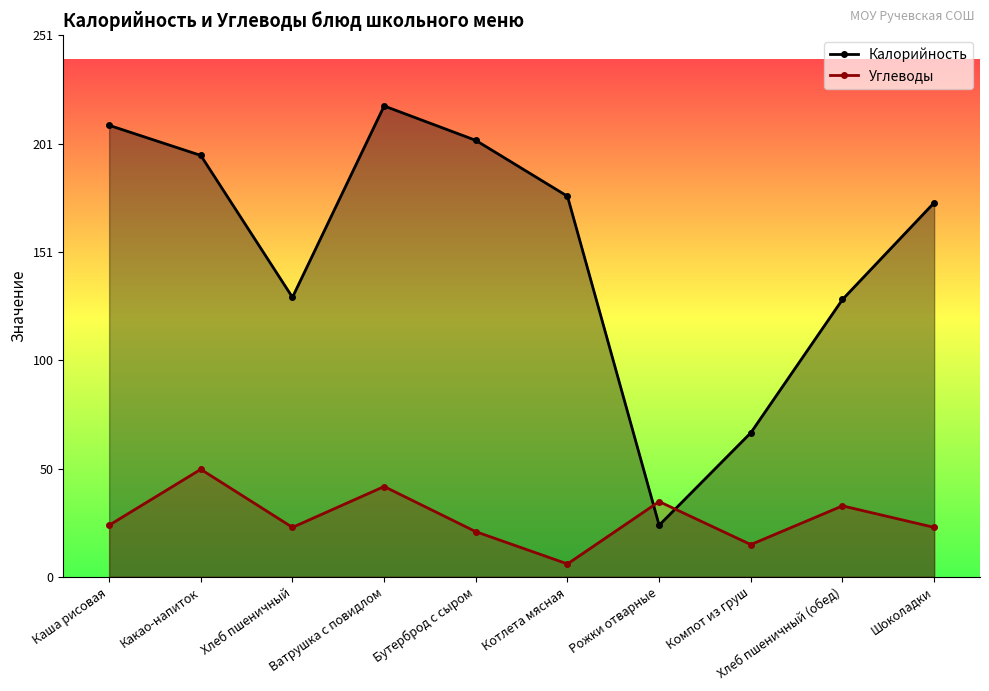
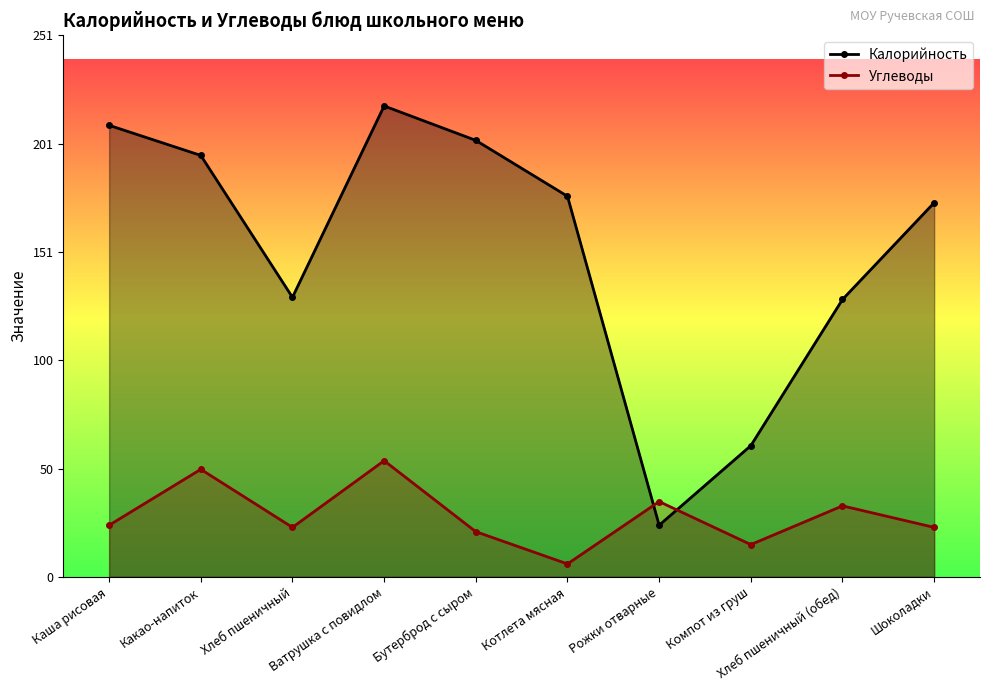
  {
    "Калорийность": {
      "Каша рисовая": 210,
      "Какао-напиток": 196,
      "Хлеб пшеничный": 130,
      "Ватрушка с повидлом": 219,
      "Бутерброд с сыром": 203,
      "Котлета мясная": 177,
      "Рожки отварные": 24,
-     "Компот из груш": 67,
+     "Компот из груш": 61,
      "Хлеб пшеничный (обед)": 129,
      "Шоколадки": 174
    },
    "Углеводы": {
      "Каша рисовая": 24,
      "Какао-напиток": 50,
      "Хлеб пшеничный": 23,
-     "Ватрушка с повидлом": 42,
+     "Ватрушка с повидлом": 54,
      "Бутерброд с сыром": 21,
      "Котлета мясная": 6,
      "Рожки отварные": 35,
      "Компот из груш": 15,
      "Хлеб пшеничный (обед)": 33,
      "Шоколадки": 23
    }
  }
